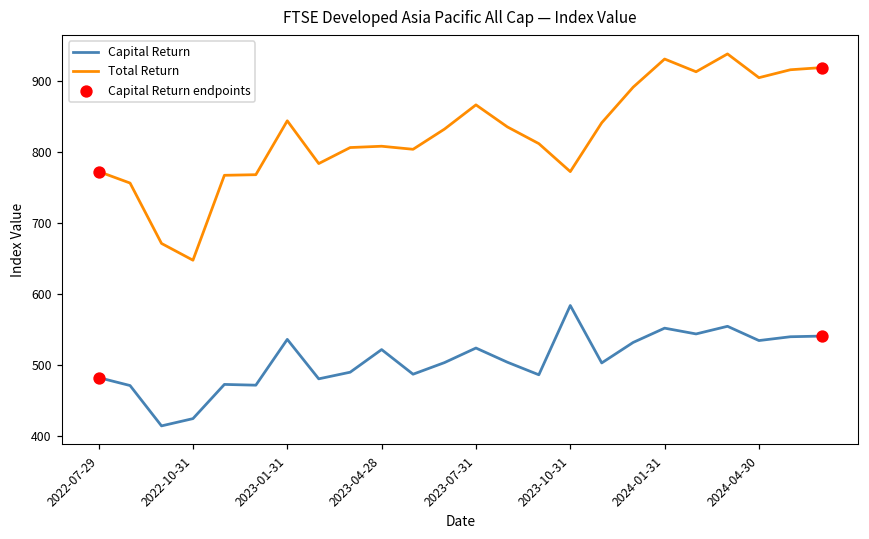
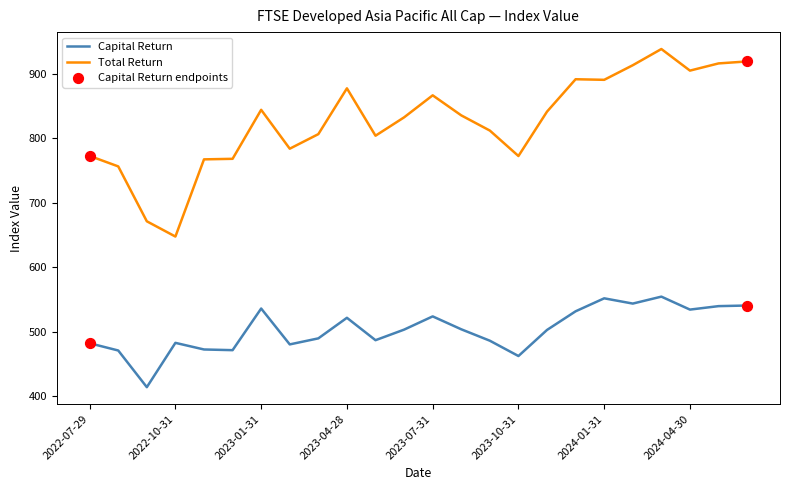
  {
    "Capital Return": {
-     "2022-10-31": 420,
+     "2022-10-31": 480,
      "2023-01-31": 540,
      "2023-04-28": 520,
      "2023-07-31": 520,
-     "2023-10-31": 580,
+     "2023-10-31": 460,
      "2024-01-31": 550,
      "2024-04-30": 530
    },
    "Total Return": {
      "2022-10-31": 650,
      "2023-01-31": 840,
-     "2023-04-28": 810,
+     "2023-04-28": 880,
      "2023-07-31": 870,
      "2023-10-31": 770,
-     "2024-01-31": 930,
+     "2024-01-31": 890,
      "2024-04-30": 900
    }
  }
